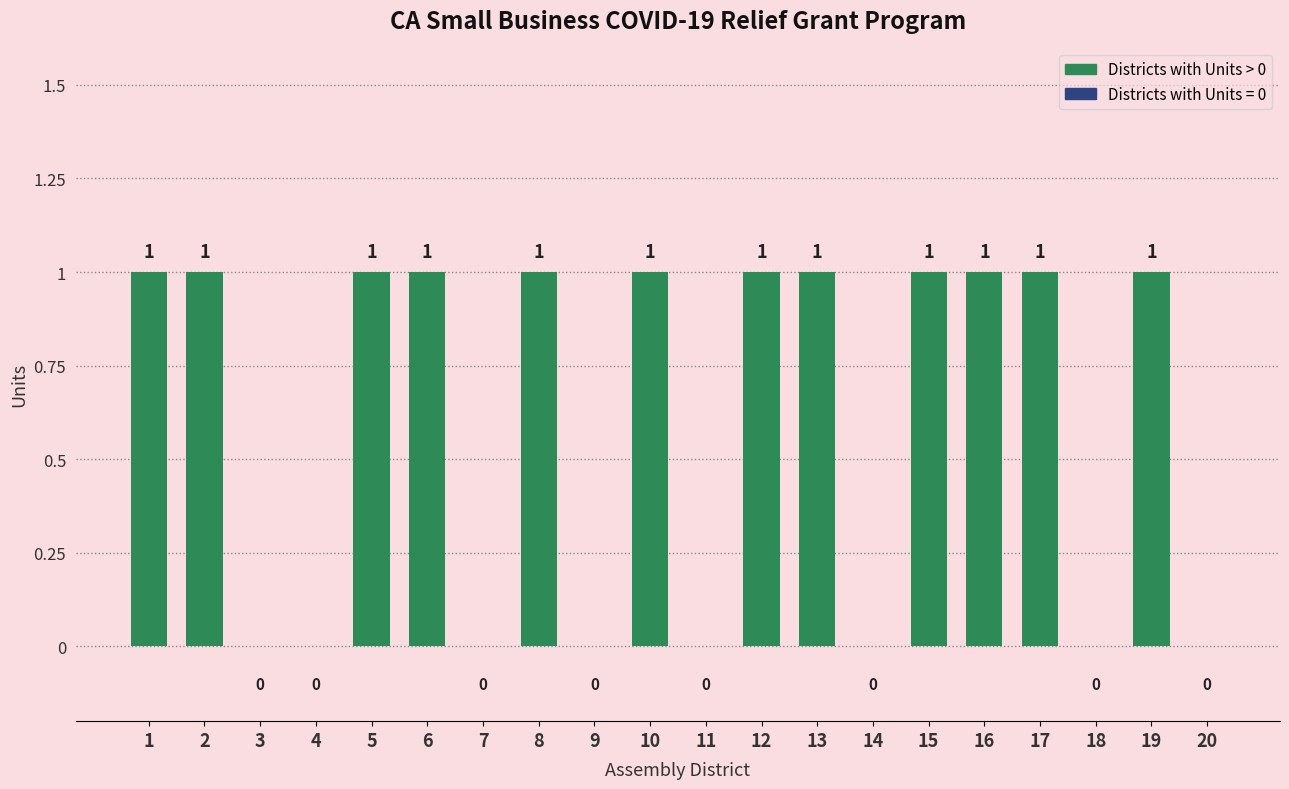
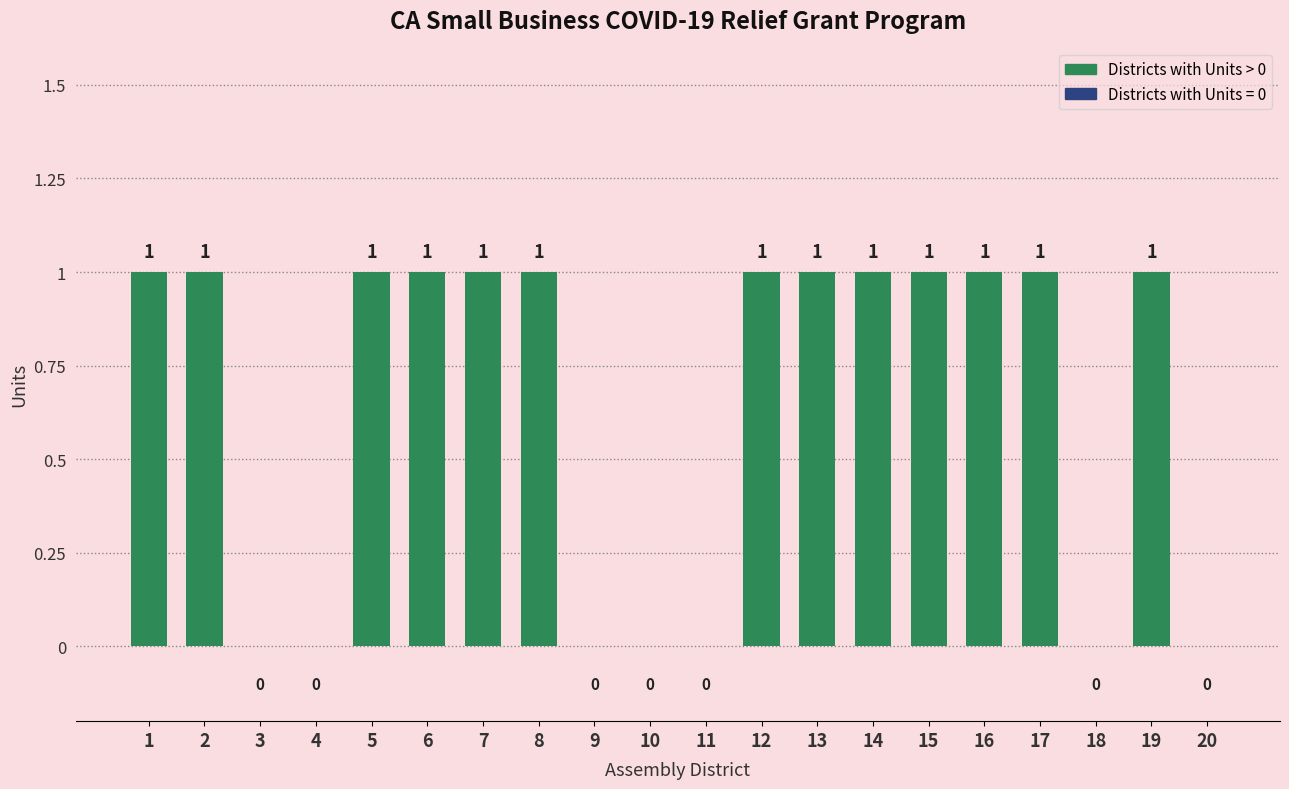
  {
    "1": 1,
    "2": 1,
    "5": 1,
    "6": 1,
-   "7": 0,
+   "7": 1,
    "8": 1,
-   "10": 1,
+   "10": 0,
    "12": 1,
    "13": 1,
-   "14": 0,
+   "14": 1,
    "15": 1,
    "16": 1,
    "17": 1,
    "19": 1
  }
